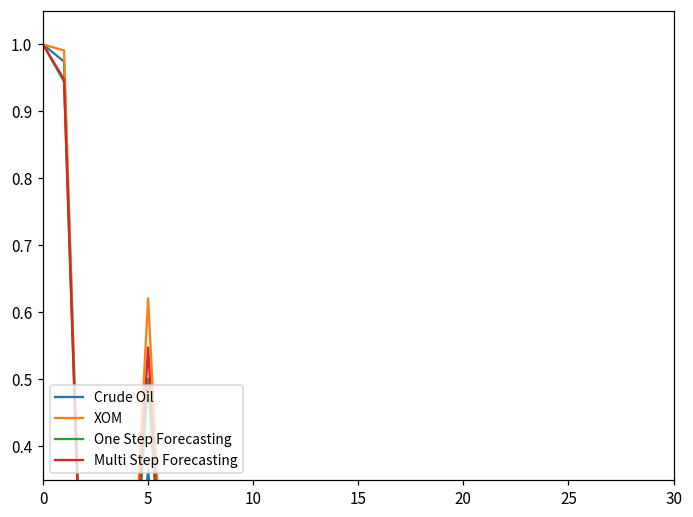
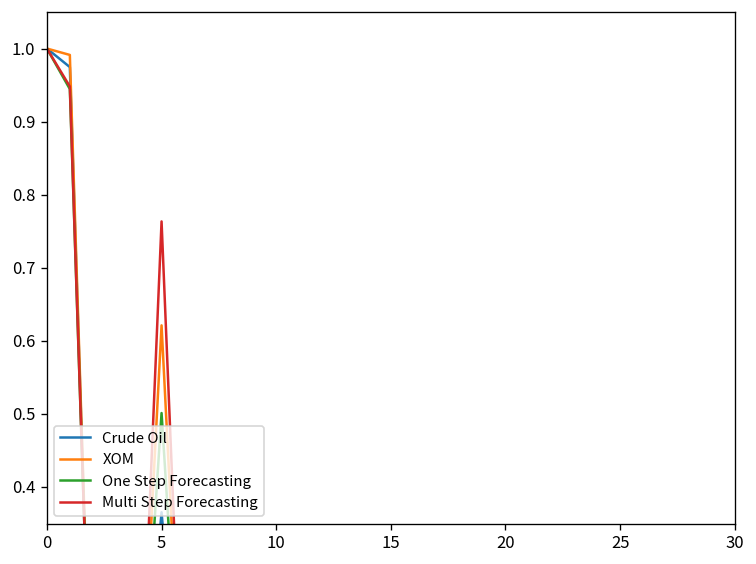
  {
    "XOM": {
      "5": 0.62
    },
    "One Step Forecasting": {
      "5": 0.50
    },
    "Multi Step Forecasting": {
-     "5": 0.55
+     "5": 0.76
    }
  }
